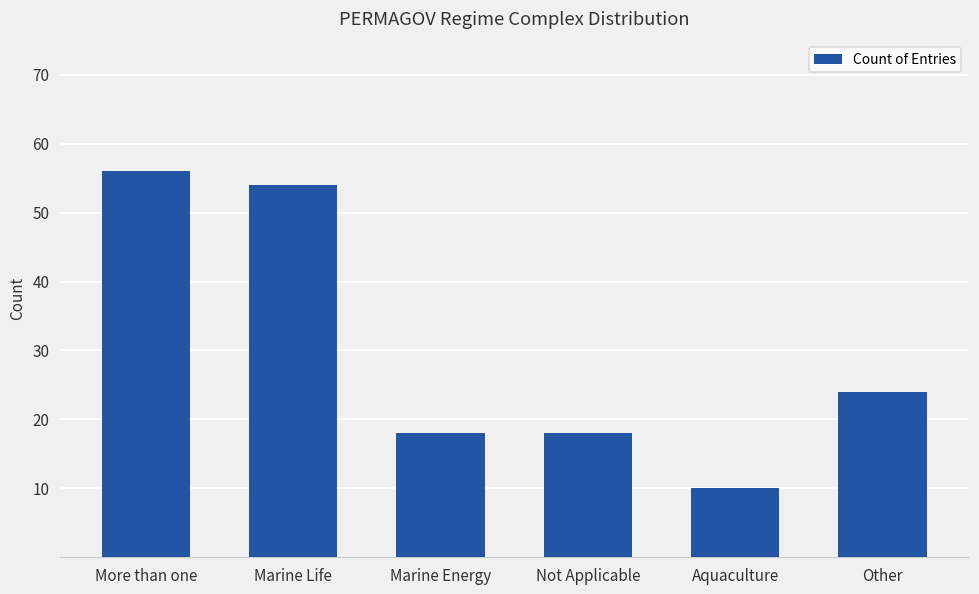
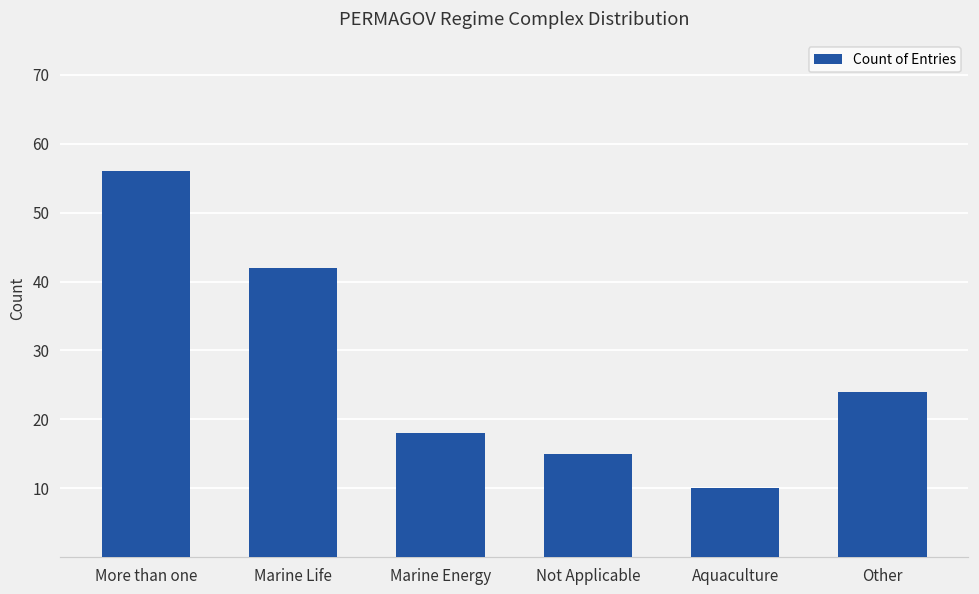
  {
    "More than one": 56,
-   "Marine Life": 54,
+   "Marine Life": 42,
    "Marine Energy": 18,
-   "Not Applicable": 18,
+   "Not Applicable": 15,
    "Aquaculture": 10,
    "Other": 24
  }
